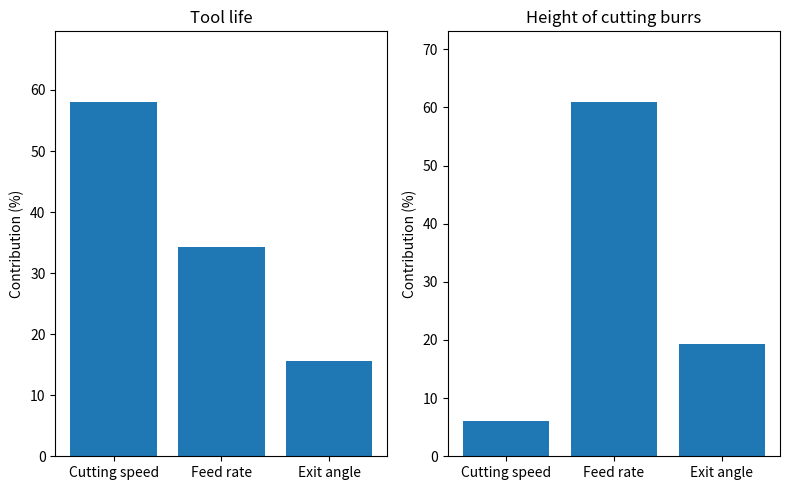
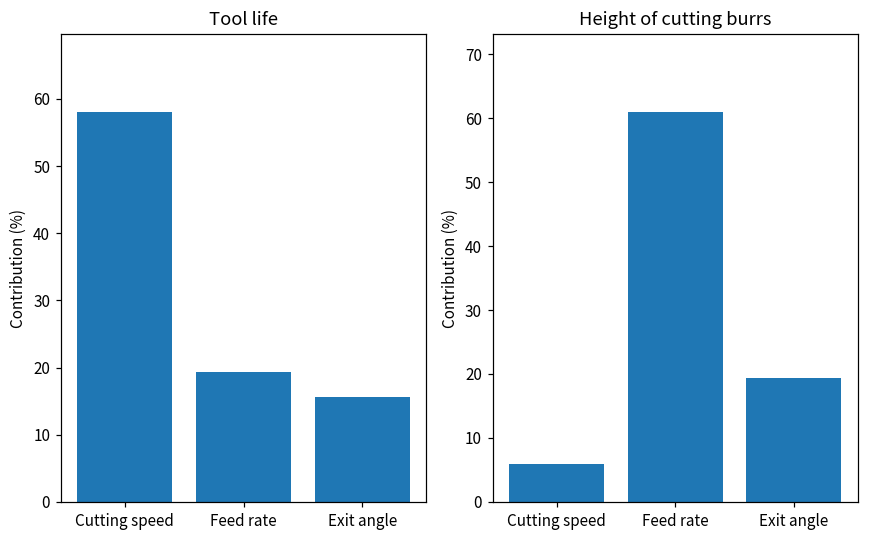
  {
    "Tool life": {
      "Cutting speed": 58,
-     "Feed rate": 34,
+     "Feed rate": 19,
      "Exit angle": 16
    },
    "Height of cutting burrs": {
      "Cutting speed": 6,
      "Feed rate": 61,
      "Exit angle": 19
    }
  }
